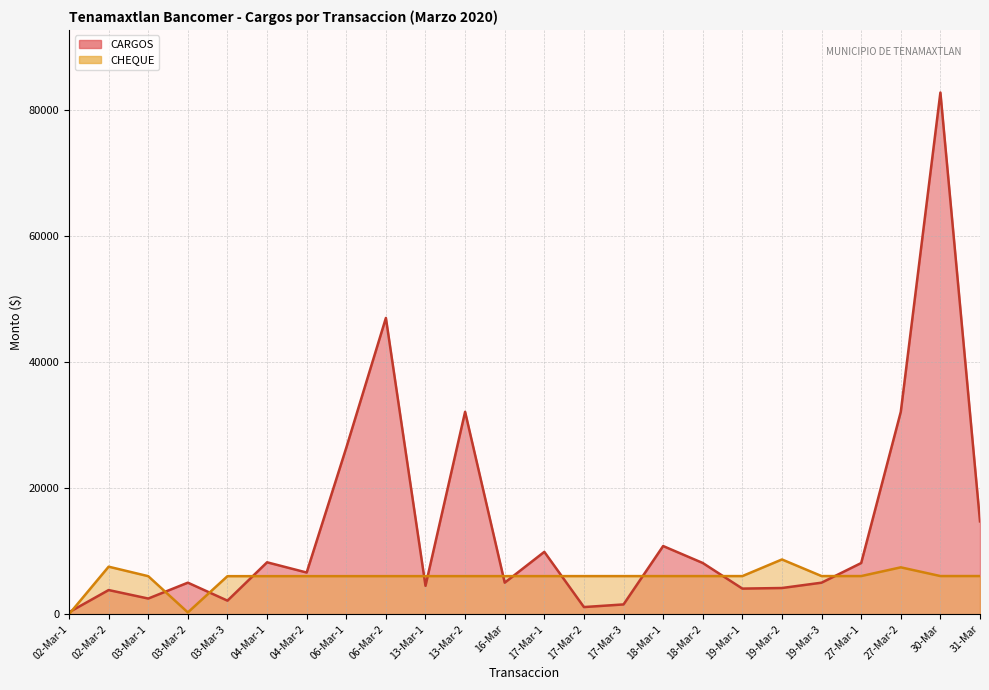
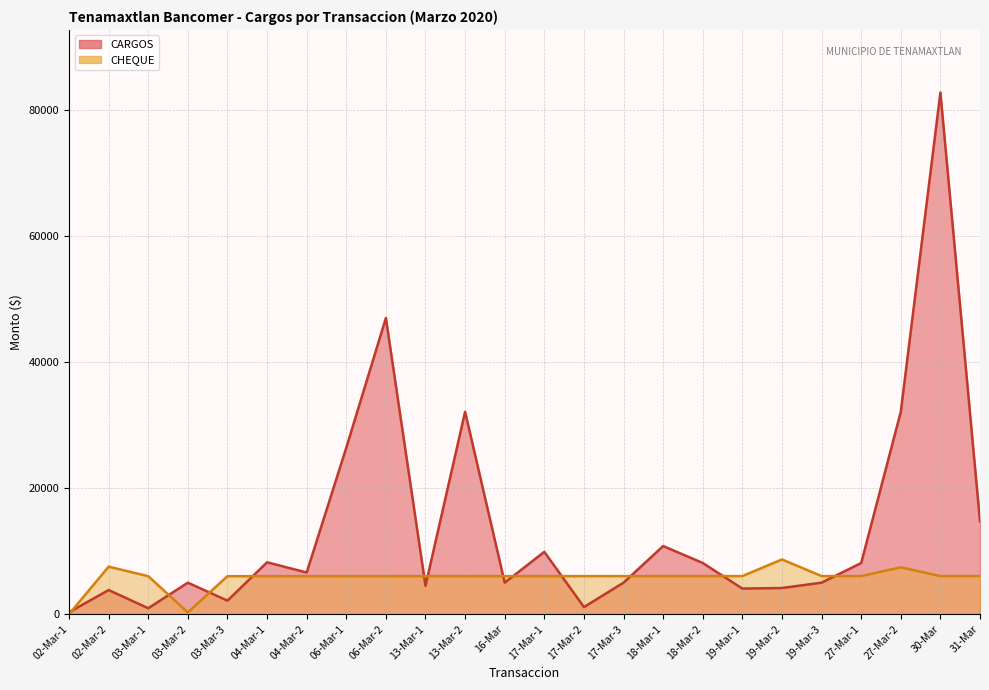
  {
    "CARGOS": {
      "02-Mar-2": 4000,
-     "03-Mar-1": 2000,
+     "03-Mar-1": 1000,
      "03-Mar-2": 5000,
      "03-Mar-3": 2000,
      "04-Mar-1": 8000,
      "04-Mar-2": 7000,
      "06-Mar-1": 26000,
      "06-Mar-2": 47000,
      "13-Mar-1": 5000,
      "13-Mar-2": 32000,
      "16-Mar": 5000,
      "17-Mar-1": 10000,
      "17-Mar-2": 1000,
-     "17-Mar-3": 2000,
+     "17-Mar-3": 5000,
      "18-Mar-1": 11000,
      "18-Mar-2": 8000,
      "19-Mar-1": 4000,
      "19-Mar-2": 4000,
      "19-Mar-3": 5000,
      "27-Mar-1": 8000,
      "27-Mar-2": 32000,
      "30-Mar": 83000,
      "31-Mar": 15000
    },
    "CHEQUE": {
      "02-Mar-2": 8000,
      "03-Mar-1": 6000,
      "03-Mar-2": 0,
      "03-Mar-3": 6000,
      "04-Mar-1": 6000,
      "04-Mar-2": 6000,
      "06-Mar-1": 6000,
      "06-Mar-2": 6000,
      "13-Mar-1": 6000,
      "13-Mar-2": 6000,
      "16-Mar": 6000,
      "17-Mar-1": 6000,
      "17-Mar-2": 6000,
      "17-Mar-3": 6000,
      "18-Mar-1": 6000,
      "18-Mar-2": 6000,
      "19-Mar-1": 6000,
      "19-Mar-2": 9000,
      "19-Mar-3": 6000,
      "27-Mar-1": 6000,
      "27-Mar-2": 7000,
      "30-Mar": 6000,
      "31-Mar": 6000
    }
  }
